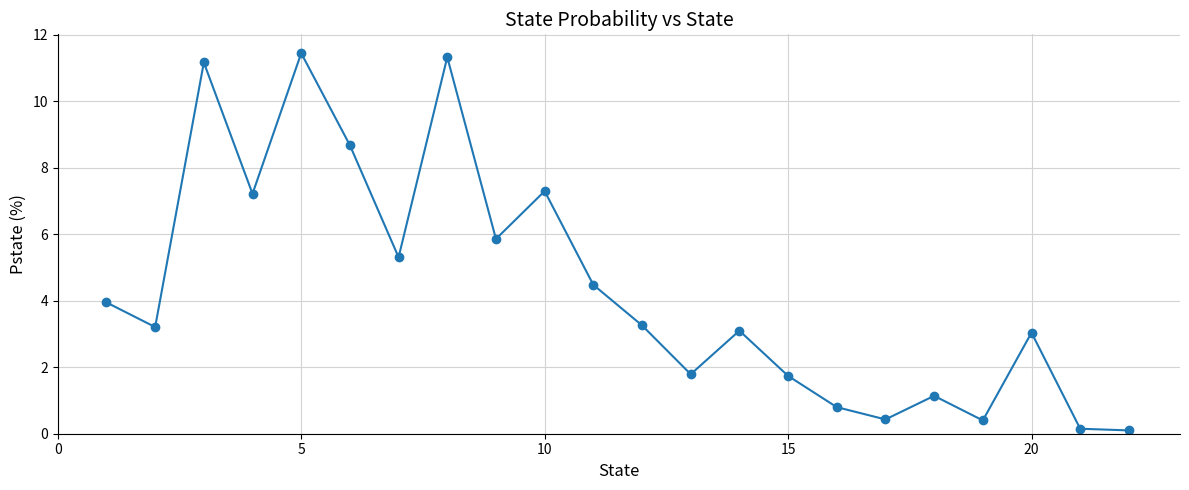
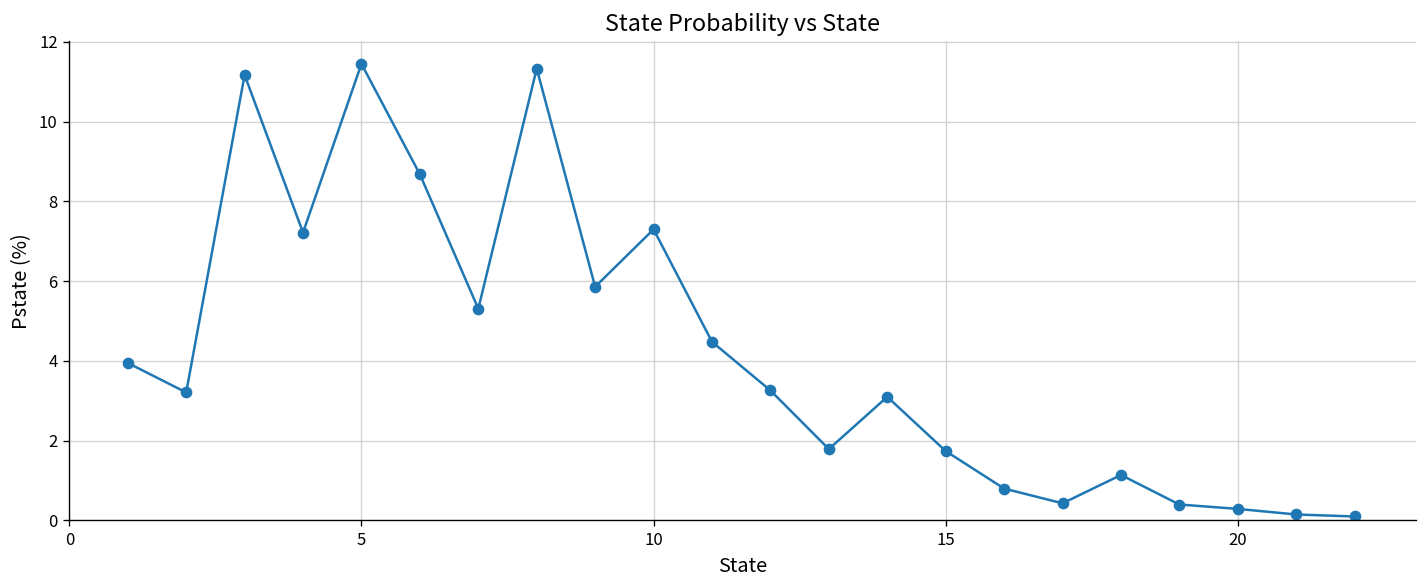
  {
    "5": 11.5,
    "10": 7.3,
    "15": 1.7,
-   "20": 3.0
+   "20": 0.3
  }
